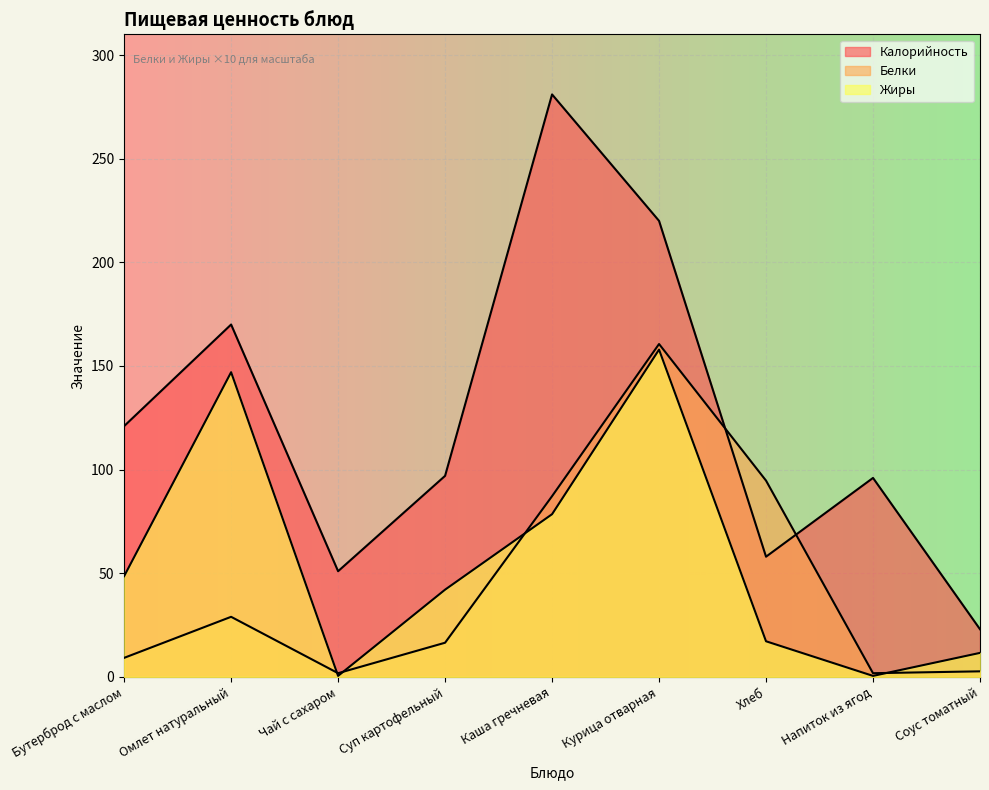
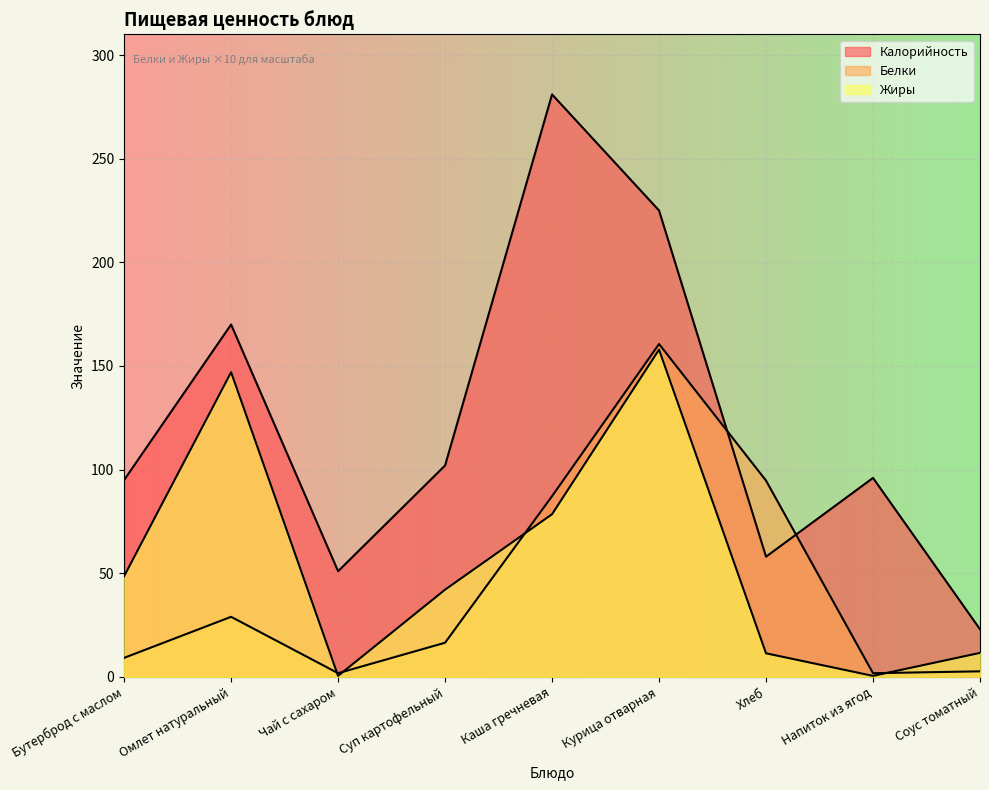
  {
    "Калорийность": {
-     "Бутерброд с маслом": 121,
+     "Бутерброд с маслом": 95,
      "Омлет натуральный": 170,
      "Чай с сахаром": 51,
-     "Суп картофельный": 97,
+     "Суп картофельный": 102,
      "Каша гречневая": 281,
-     "Курица отварная": 220,
+     "Курица отварная": 225,
      "Хлеб": 58,
      "Напиток из ягод": 96,
      "Соус томатный": 23
    },
    "Белки": {
      "Бутерброд с маслом": 9,
      "Омлет натуральный": 29,
      "Чай с сахаром": 2,
      "Суп картофельный": 17,
      "Каша гречневая": 87,
      "Курица отварная": 161,
      "Хлеб": 95,
      "Напиток из ягод": 2,
      "Соус томатный": 3
    },
    "Жиры": {
      "Бутерброд с маслом": 49,
      "Омлет натуральный": 147,
      "Чай с сахаром": 1,
      "Суп картофельный": 42,
      "Каша гречневая": 79,
      "Курица отварная": 158,
-     "Хлеб": 17,
+     "Хлеб": 11,
      "Напиток из ягод": 1,
      "Соус томатный": 12
    }
  }
